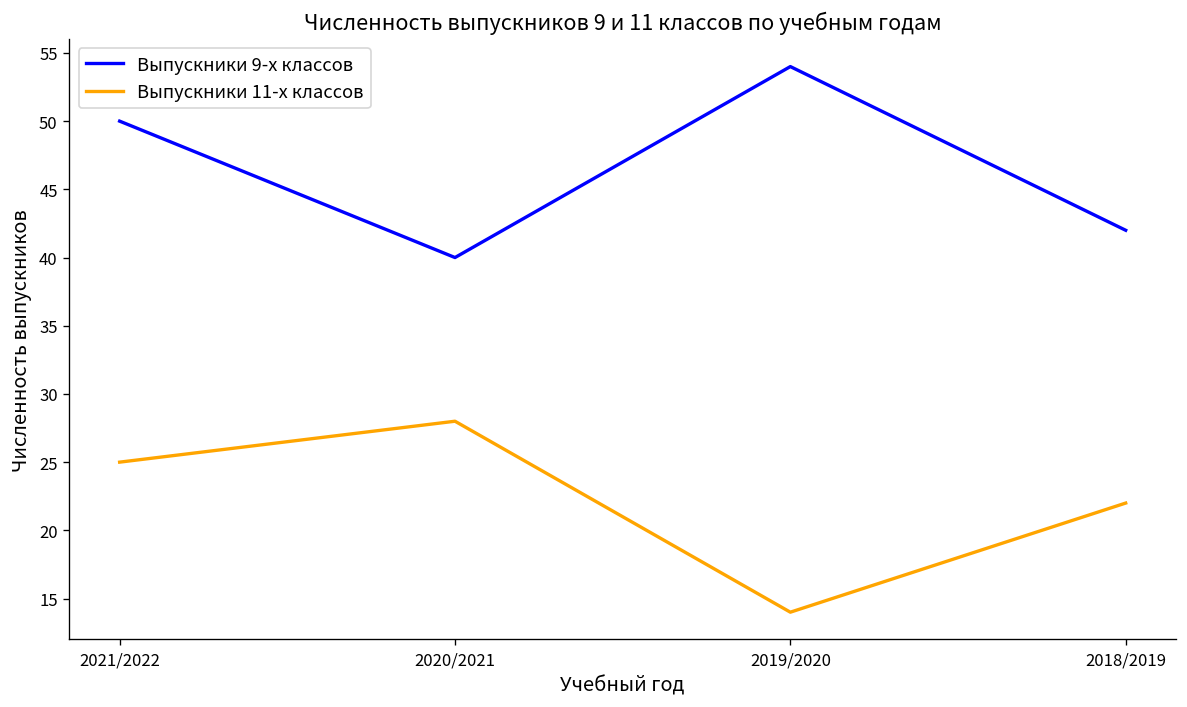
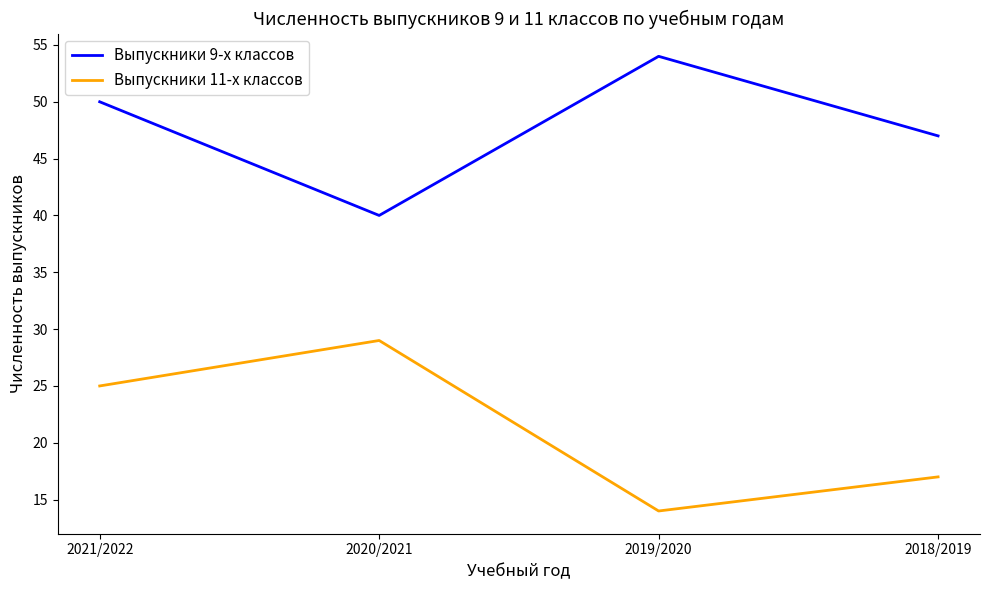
  {
    "Выпускники 9-х классов": {
      "2021/2022": 50,
      "2020/2021": 40,
      "2019/2020": 54,
-     "2018/2019": 42
+     "2018/2019": 47
    },
    "Выпускники 11-х классов": {
      "2021/2022": 25,
-     "2020/2021": 28,
+     "2020/2021": 29,
      "2019/2020": 14,
-     "2018/2019": 22
+     "2018/2019": 17
    }
  }
